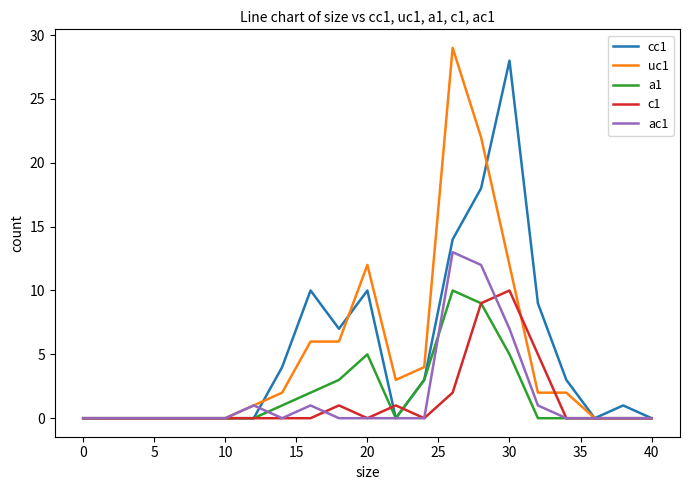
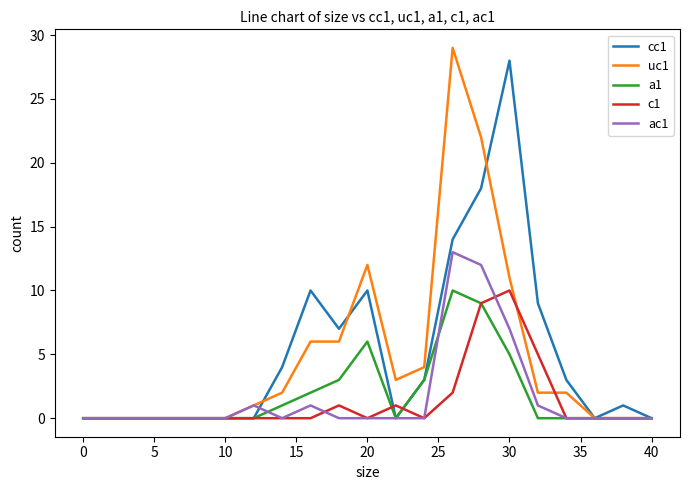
  {
    "cc1": {
      "20": 10,
      "30": 28
    },
    "uc1": {
      "20": 12,
-     "30": 12
+     "30": 11
    },
    "a1": {
-     "20": 5,
+     "20": 6,
      "30": 5
    },
    "c1": {
      "30": 10
    },
    "ac1": {
      "30": 7
    }
  }
